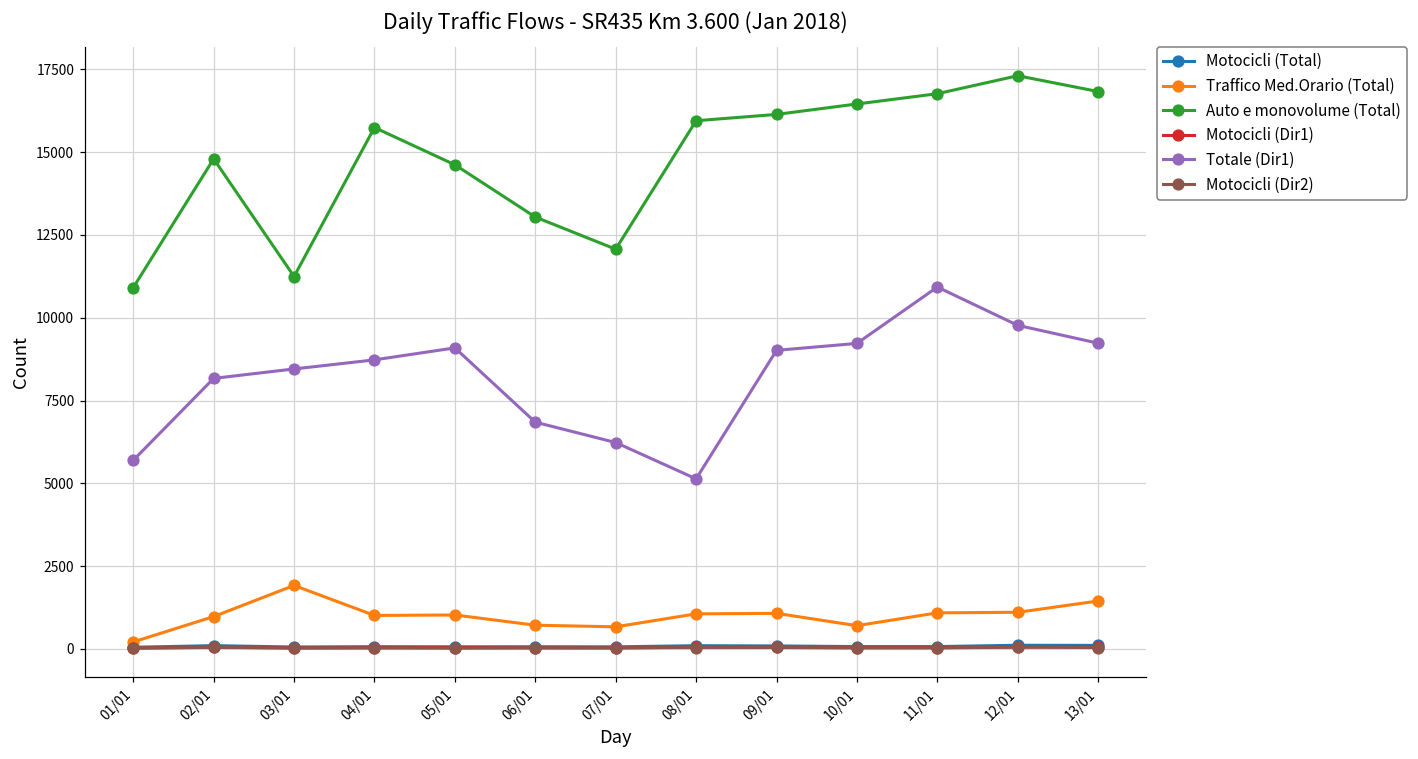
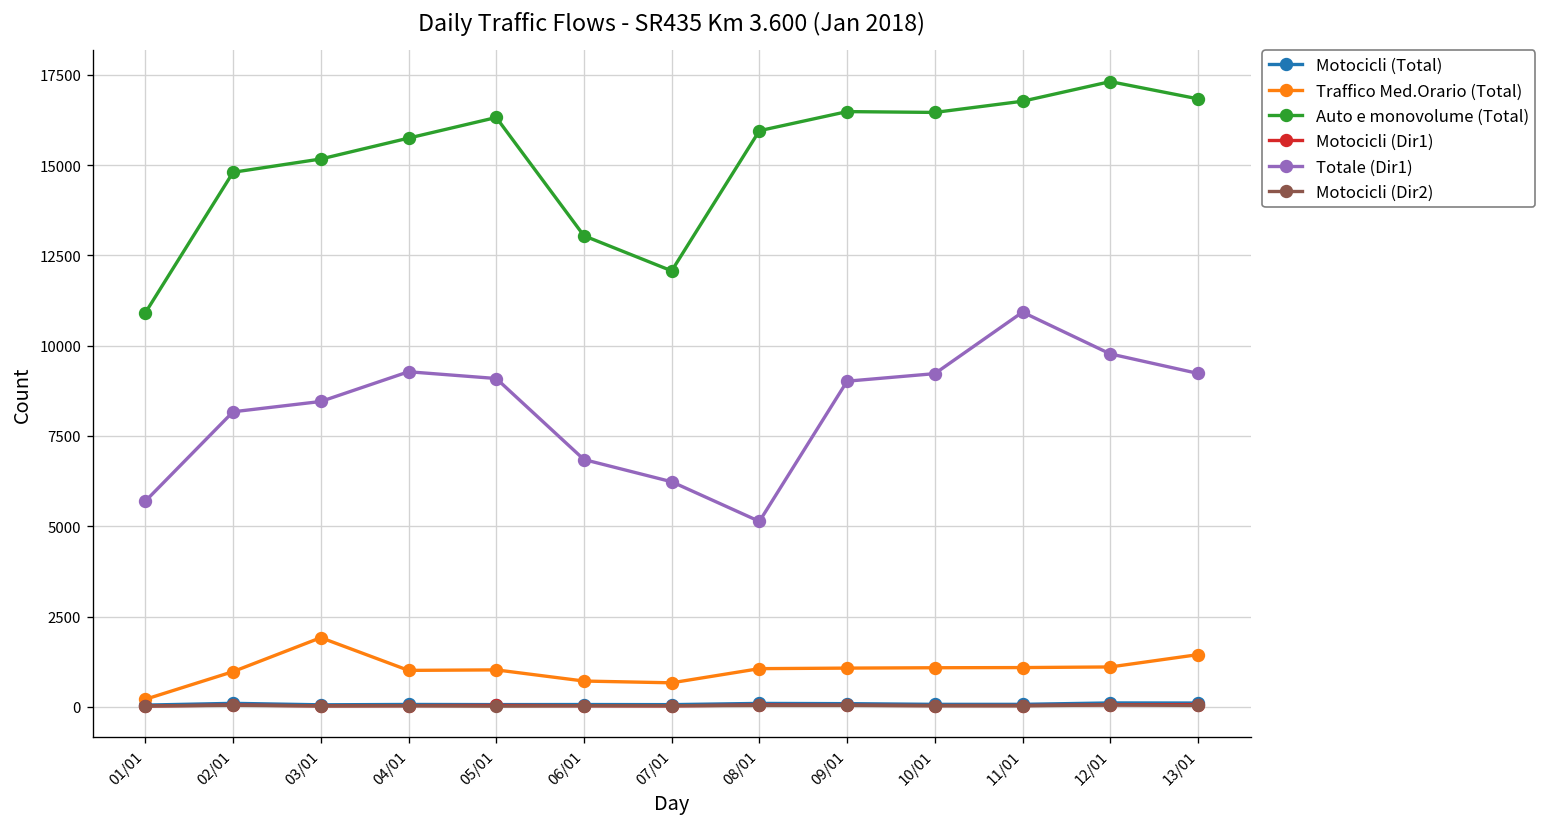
  {
    "Traffico Med.Orario (Total)": {
      "01/01": 200,
      "02/01": 1000,
      "03/01": 1900,
      "04/01": 1000,
      "05/01": 1000,
      "06/01": 700,
      "07/01": 700,
      "08/01": 1100,
      "09/01": 1100,
-     "10/01": 700,
+     "10/01": 1100,
      "11/01": 1100,
      "12/01": 1100,
      "13/01": 1400
    },
    "Auto e monovolume (Total)": {
      "01/01": 10900,
      "02/01": 14800,
-     "03/01": 11200,
+     "03/01": 15200,
      "04/01": 15700,
-     "05/01": 14600,
+     "05/01": 16300,
      "06/01": 13000,
      "07/01": 12100,
      "08/01": 16000,
-     "09/01": 16100,
+     "09/01": 16500,
      "10/01": 16500,
      "11/01": 16800,
      "12/01": 17300,
      "13/01": 16800
    },
    "Totale (Dir1)": {
      "01/01": 5700,
      "02/01": 8200,
      "03/01": 8500,
-     "04/01": 8700,
+     "04/01": 9300,
      "05/01": 9100,
      "06/01": 6800,
      "07/01": 6200,
      "08/01": 5100,
      "09/01": 9000,
      "10/01": 9200,
      "11/01": 10900,
      "12/01": 9800,
      "13/01": 9200
    }
  }
